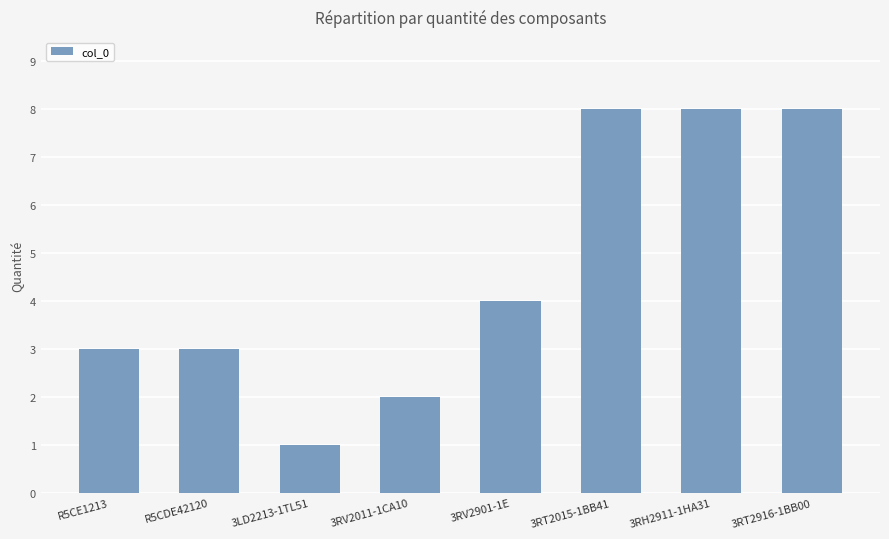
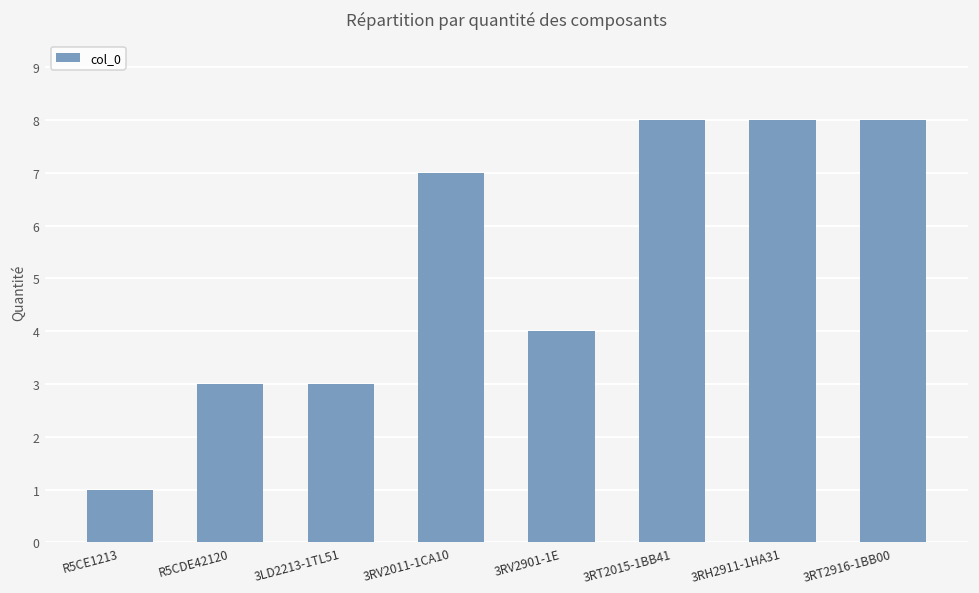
  {
-   "R5CE1213": 3,
+   "R5CE1213": 1,
    "R5CDE42120": 3,
-   "3LD2213-1TL51": 1,
-   "3RV2011-1CA10": 2,
+   "3LD2213-1TL51": 3,
+   "3RV2011-1CA10": 7,
    "3RV2901-1E": 4,
    "3RT2015-1BB41": 8,
    "3RH2911-1HA31": 8,
    "3RT2916-1BB00": 8
  }
